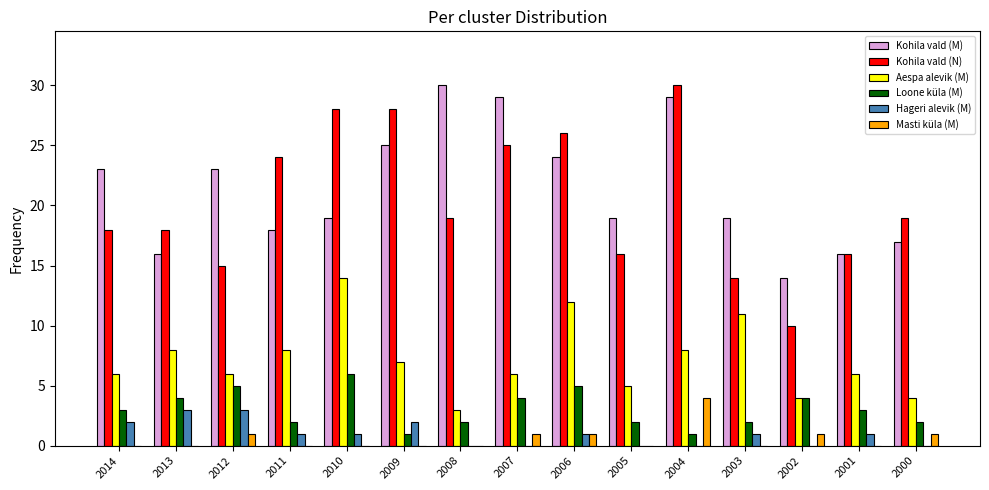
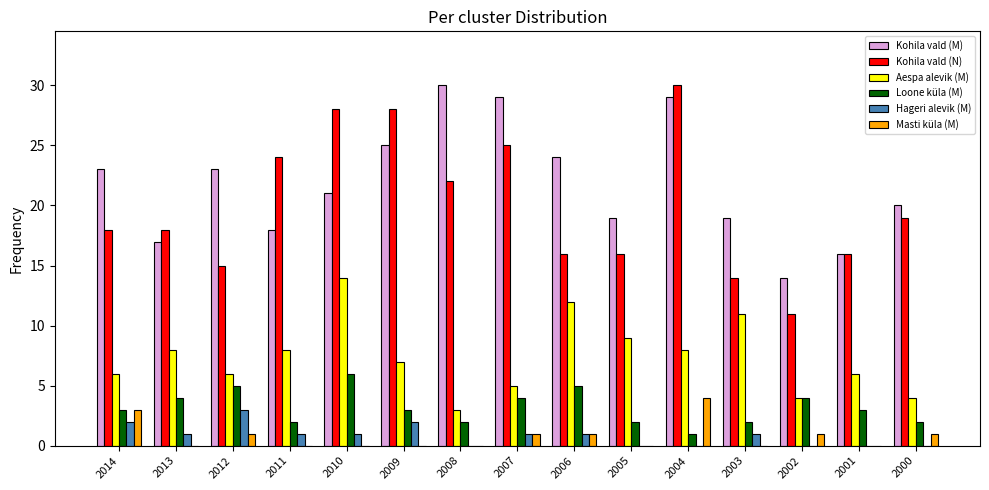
  {
    "Kohila vald (M)": {
      "2014": 23,
-     "2013": 16,
+     "2013": 17,
      "2012": 23,
      "2011": 18,
-     "2010": 19,
+     "2010": 21,
      "2009": 25,
      "2008": 30,
      "2007": 29,
      "2006": 24,
      "2005": 19,
      "2004": 29,
      "2003": 19,
      "2002": 14,
      "2001": 16,
-     "2000": 17
+     "2000": 20
    },
    "Kohila vald (N)": {
      "2014": 18,
      "2013": 18,
      "2012": 15,
      "2011": 24,
      "2010": 28,
      "2009": 28,
-     "2008": 19,
+     "2008": 22,
      "2007": 25,
-     "2006": 26,
+     "2006": 16,
      "2005": 16,
      "2004": 30,
      "2003": 14,
-     "2002": 10,
+     "2002": 11,
      "2001": 16,
      "2000": 19
    },
    "Aespa alevik (M)": {
      "2014": 6,
      "2013": 8,
      "2012": 6,
      "2011": 8,
      "2010": 14,
      "2009": 7,
      "2008": 3,
-     "2007": 6,
+     "2007": 5,
      "2006": 12,
-     "2005": 5,
+     "2005": 9,
      "2004": 8,
      "2003": 11,
      "2002": 4,
      "2001": 6,
      "2000": 4
    },
    "Loone küla (M)": {
      "2014": 3,
      "2013": 4,
      "2012": 5,
      "2011": 2,
      "2010": 6,
-     "2009": 1,
+     "2009": 3,
      "2008": 2,
      "2007": 4,
      "2006": 5,
      "2005": 2,
      "2004": 1,
      "2003": 2,
      "2002": 4,
      "2001": 3,
      "2000": 2
    },
    "Hageri alevik (M)": {
      "2014": 2,
-     "2013": 3,
+     "2013": 1,
      "2012": 3,
      "2011": 1,
      "2010": 1,
      "2009": 2,
      "2008": 0,
-     "2007": 0,
+     "2007": 1,
      "2006": 1,
      "2005": 0,
      "2004": 0,
      "2003": 1,
      "2002": 0,
-     "2001": 1,
+     "2001": 0,
      "2000": 0
    },
    "Masti küla (M)": {
-     "2014": 0,
+     "2014": 3,
      "2013": 0,
      "2012": 1,
      "2011": 0,
      "2010": 0,
      "2009": 0,
      "2008": 0,
      "2007": 1,
      "2006": 1,
      "2005": 0,
      "2004": 4,
      "2003": 0,
      "2002": 1,
      "2001": 0,
      "2000": 1
    }
  }
